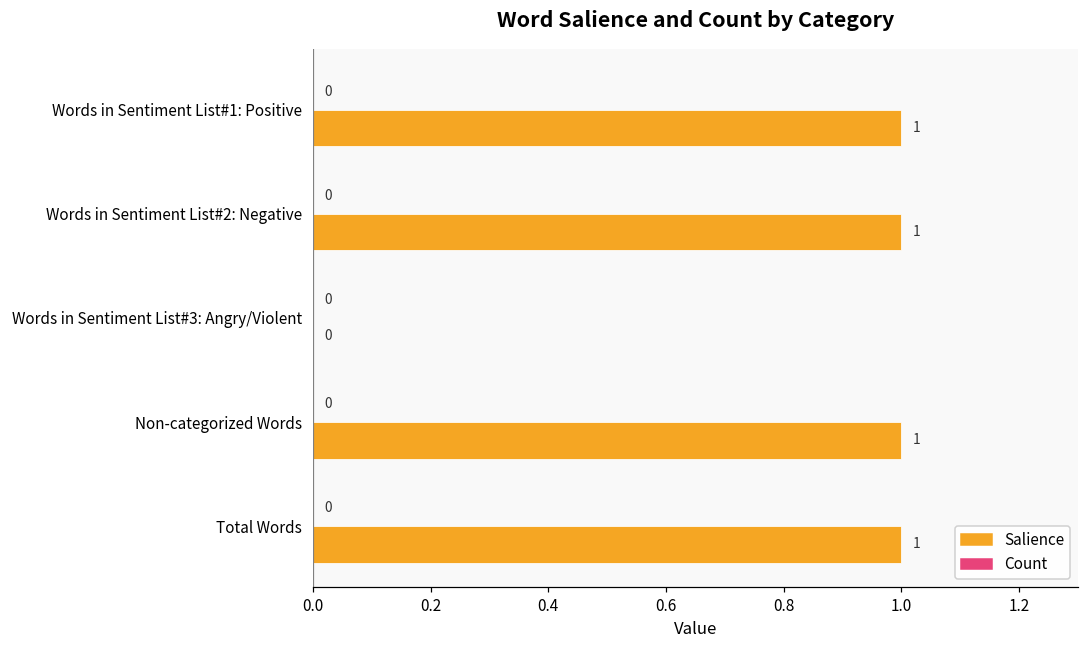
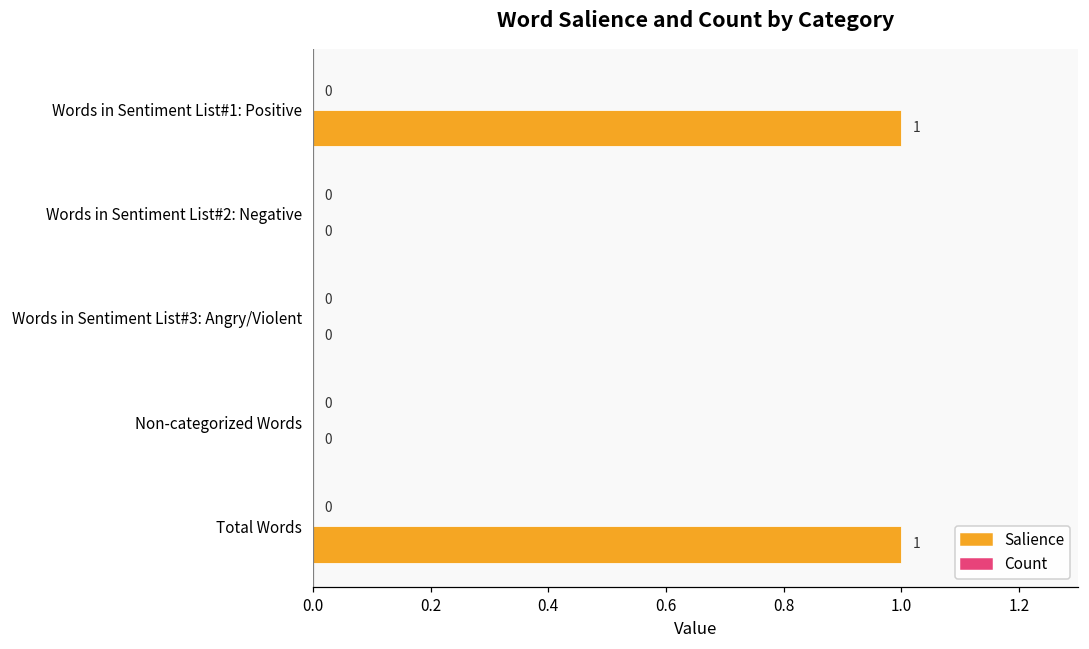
  {
    "Salience": {
      "Words in Sentiment List#1: Positive": 1,
-     "Words in Sentiment List#2: Negative": 1,
+     "Words in Sentiment List#2: Negative": 0,
      "Words in Sentiment List#3: Angry/Violent": 0,
-     "Non-categorized Words": 1,
+     "Non-categorized Words": 0,
      "Total Words": 1
    },
    "Count": {
      "Words in Sentiment List#1: Positive": 0,
      "Words in Sentiment List#2: Negative": 0,
      "Words in Sentiment List#3: Angry/Violent": 0,
      "Non-categorized Words": 0,
      "Total Words": 0
    }
  }
